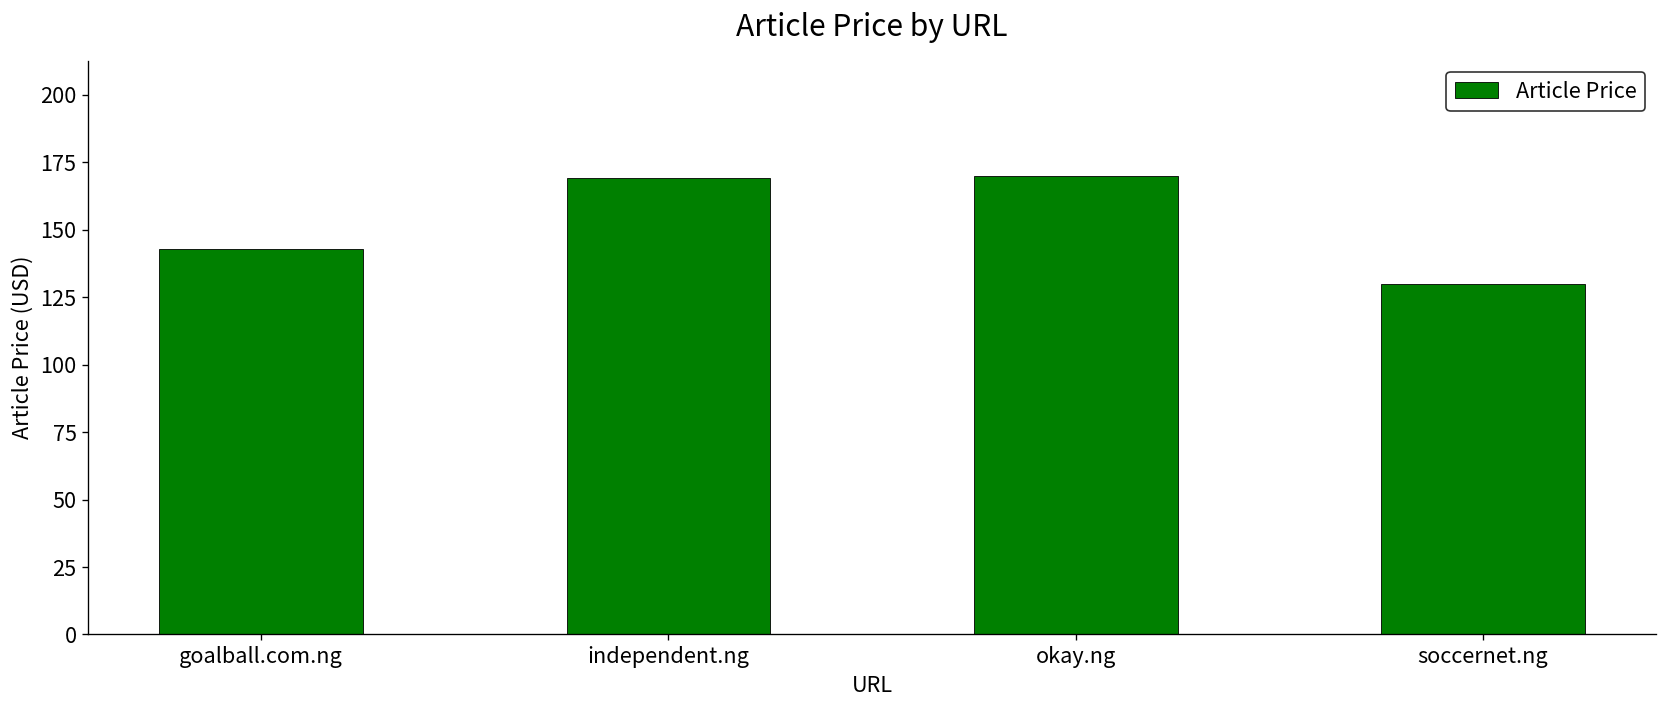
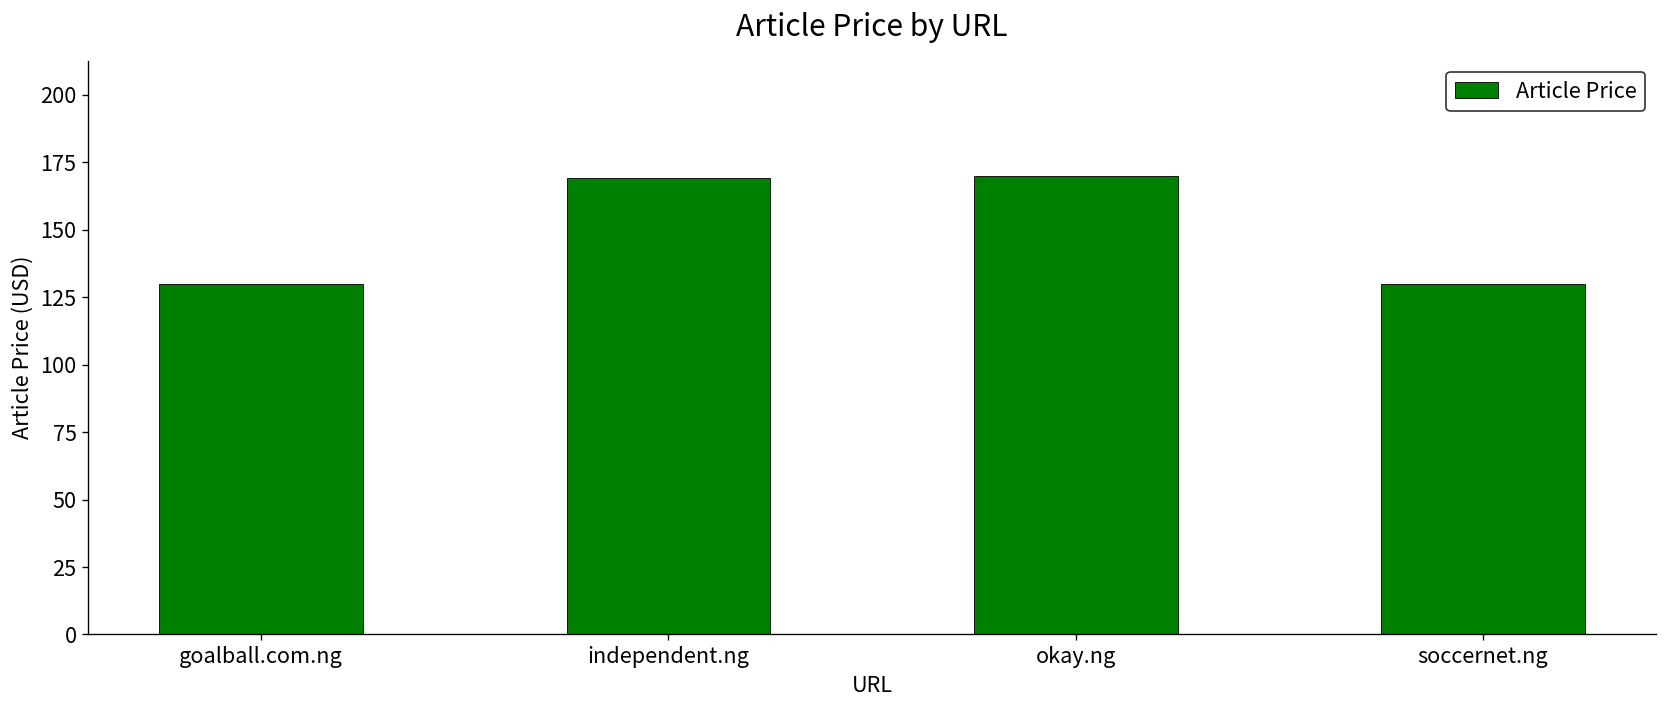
  {
-   "goalball.com.ng": 143,
+   "goalball.com.ng": 130,
    "independent.ng": 169,
    "okay.ng": 170,
    "soccernet.ng": 130
  }
